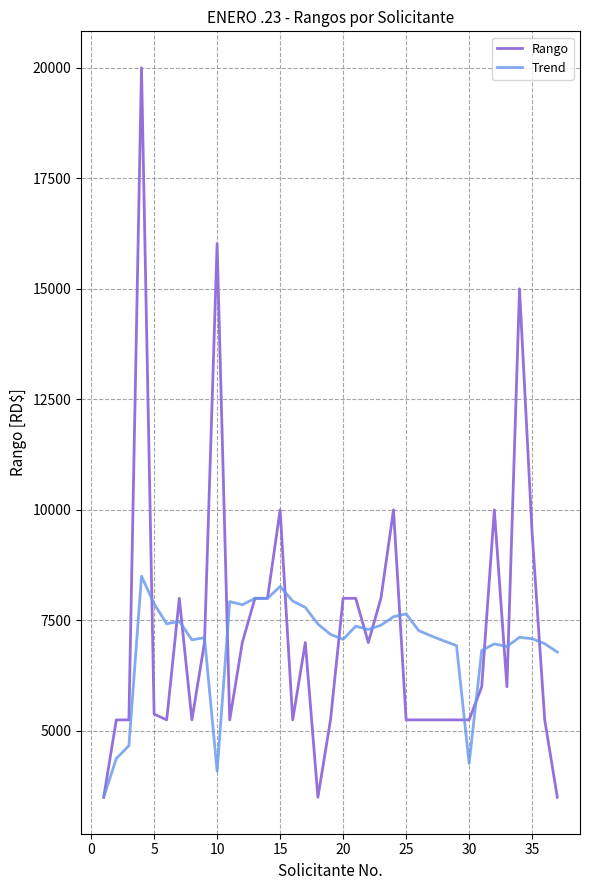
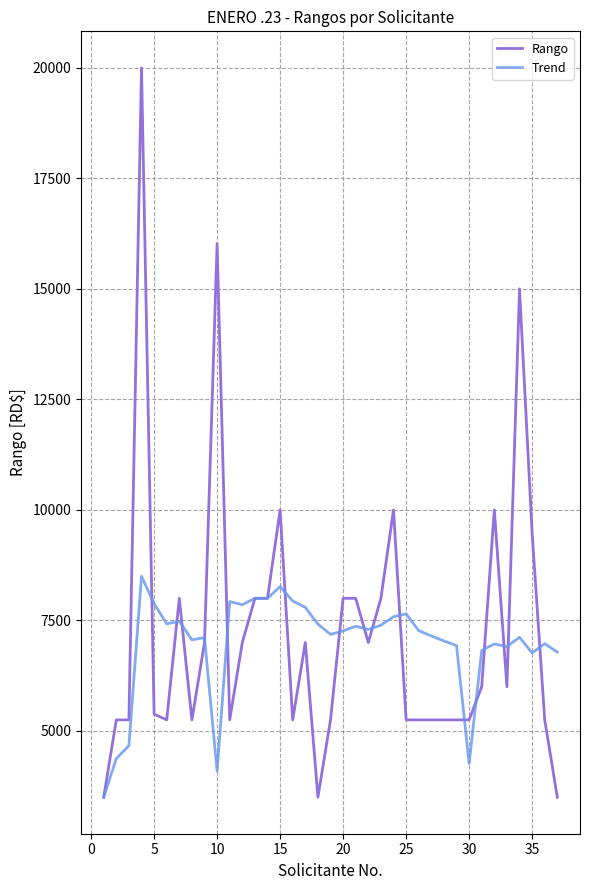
  {
    "Rango": {
      "5": 5400,
      "10": 16000,
      "15": 10000,
      "20": 8000,
      "25": 5300,
      "30": 5300,
      "35": 9500
    },
    "Trend": {
      "5": 7900,
      "10": 4100,
      "15": 8300,
-     "20": 7100,
+     "20": 7300,
      "25": 7600,
      "30": 4300,
-     "35": 7100
+     "35": 6800
    }
  }
